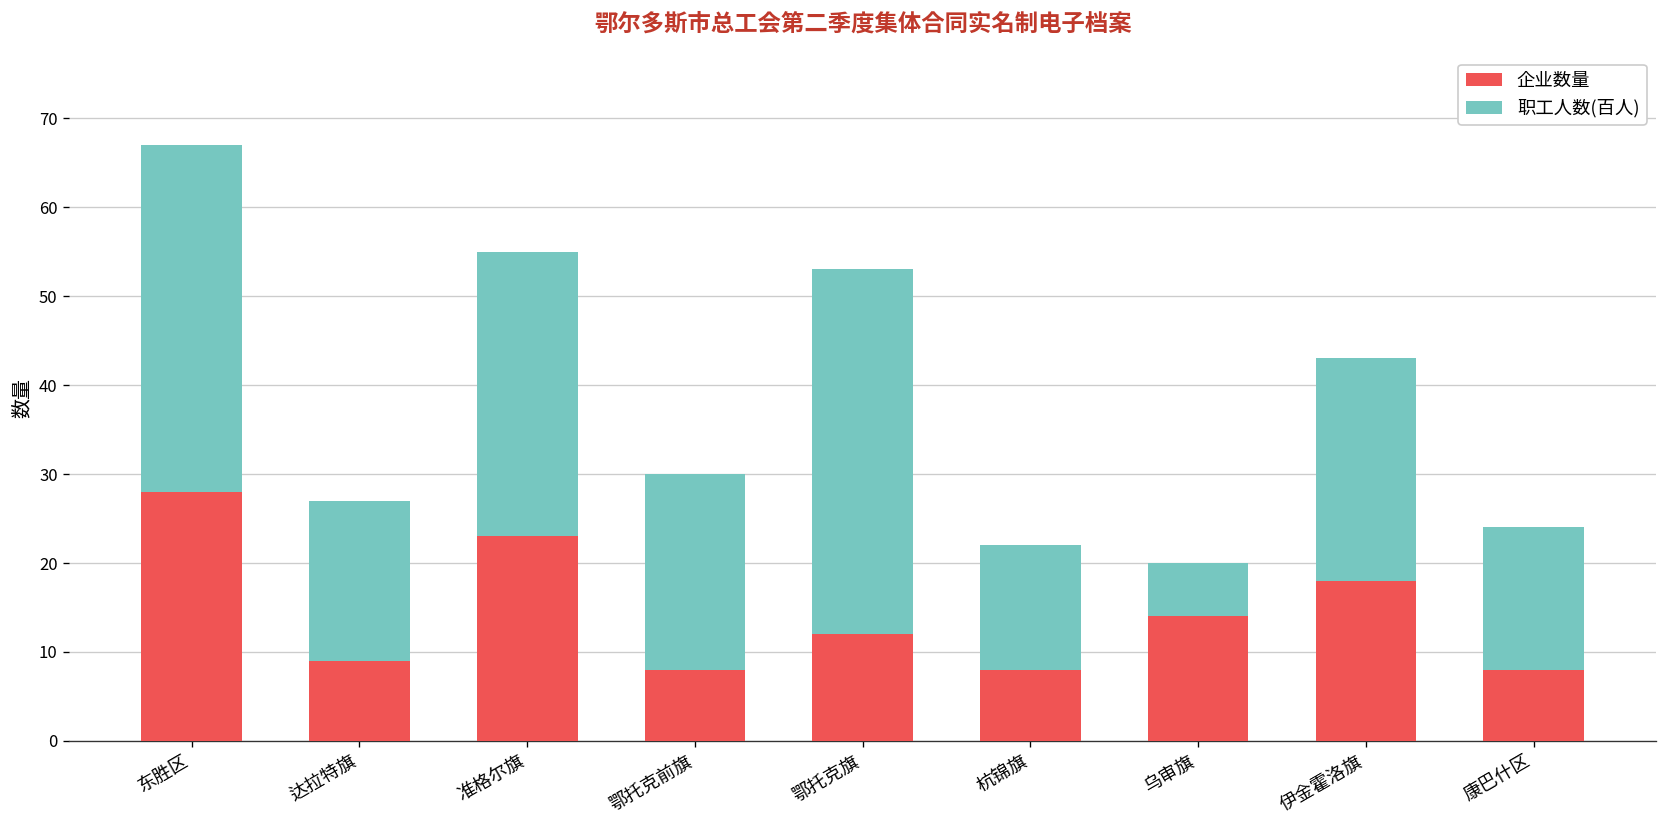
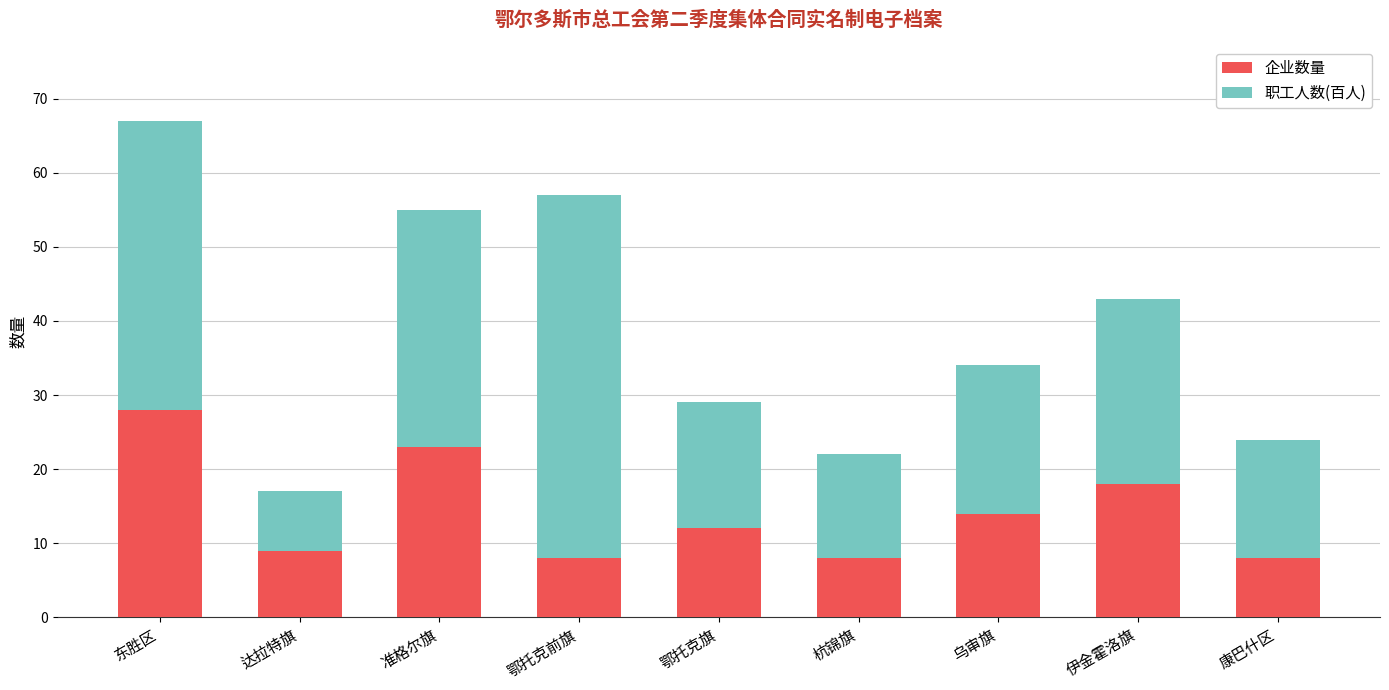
  {
    "企业数量": {
      "东胜区": 28,
      "达拉特旗": 9,
      "准格尔旗": 23,
      "鄂托克前旗": 8,
      "鄂托克旗": 12,
      "杭锦旗": 8,
      "乌审旗": 14,
      "伊金霍洛旗": 18,
      "康巴什区": 8
    },
    "职工人数(百人)": {
      "东胜区": 39,
-     "达拉特旗": 18,
+     "达拉特旗": 8,
      "准格尔旗": 32,
-     "鄂托克前旗": 22,
-     "鄂托克旗": 41,
+     "鄂托克前旗": 49,
+     "鄂托克旗": 17,
      "杭锦旗": 14,
-     "乌审旗": 6,
+     "乌审旗": 20,
      "伊金霍洛旗": 25,
      "康巴什区": 16
    }
  }
